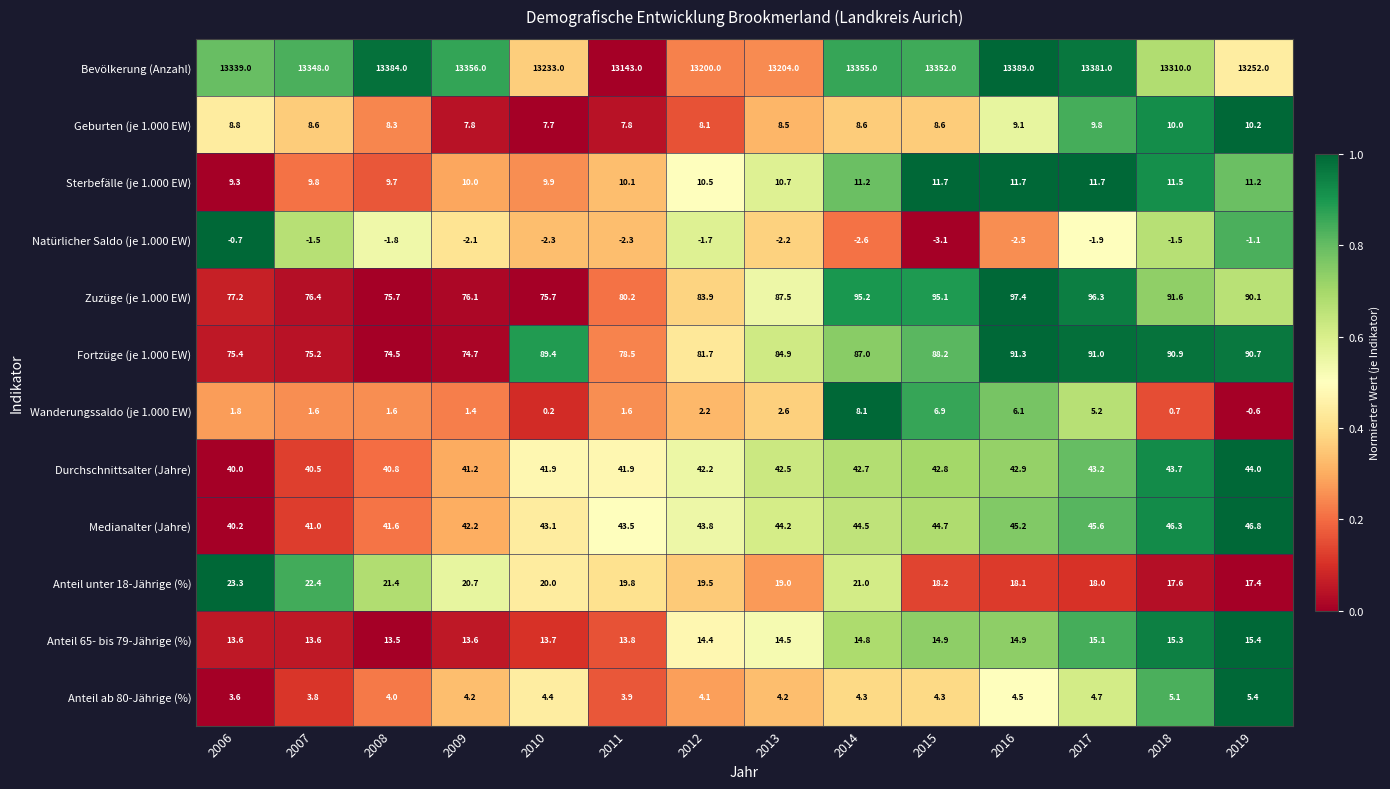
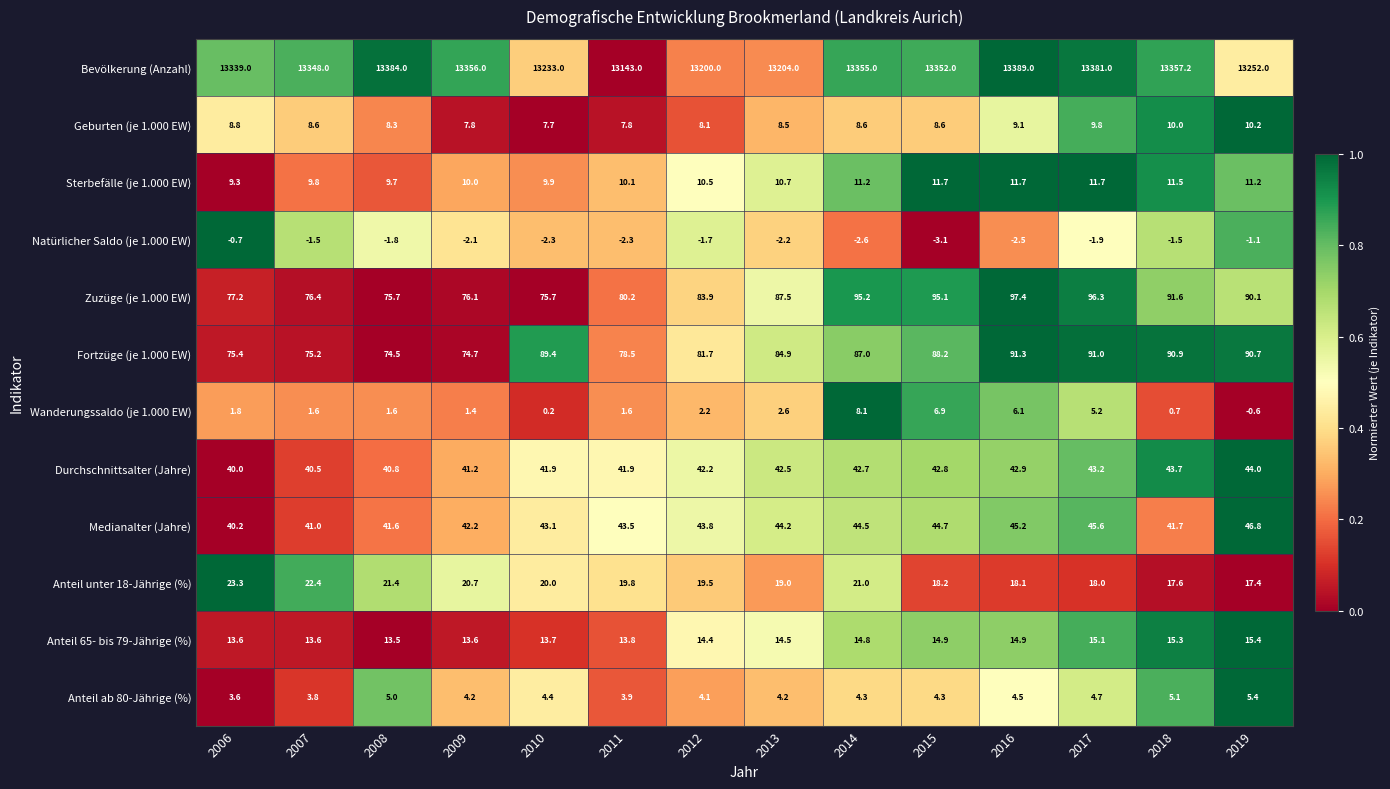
  {
    "Bevölkerung (Anzahl)": {
      "2006": 13339.0,
      "2007": 13348.0,
      "2008": 13384.0,
      "2009": 13356.0,
      "2010": 13233.0,
      "2011": 13143.0,
      "2012": 13200.0,
      "2013": 13204.0,
      "2014": 13355.0,
      "2015": 13352.0,
      "2016": 13389.0,
      "2017": 13381.0,
-     "2018": 13310.0,
+     "2018": 13357.2,
      "2019": 13252.0
    },
    "Geburten (je 1.000 EW)": {
      "2006": 8.8,
      "2007": 8.6,
      "2008": 8.3,
      "2009": 7.8,
      "2010": 7.7,
      "2011": 7.8,
      "2012": 8.1,
      "2013": 8.5,
      "2014": 8.6,
      "2015": 8.6,
      "2016": 9.1,
      "2017": 9.8,
      "2018": 10.0,
      "2019": 10.2
    },
    "Sterbefälle (je 1.000 EW)": {
      "2006": 9.3,
      "2007": 9.8,
      "2008": 9.7,
      "2009": 10.0,
      "2010": 9.9,
      "2011": 10.1,
      "2012": 10.5,
      "2013": 10.7,
      "2014": 11.2,
      "2015": 11.7,
      "2016": 11.7,
      "2017": 11.7,
      "2018": 11.5,
      "2019": 11.2
    },
    "Natürlicher Saldo (je 1.000 EW)": {
      "2006": -0.7,
      "2007": -1.5,
      "2008": -1.8,
      "2009": -2.1,
      "2010": -2.3,
      "2011": -2.3,
      "2012": -1.7,
      "2013": -2.2,
      "2014": -2.6,
      "2015": -3.1,
      "2016": -2.5,
      "2017": -1.9,
      "2018": -1.5,
      "2019": -1.1
    },
    "Zuzüge (je 1.000 EW)": {
      "2006": 77.2,
      "2007": 76.4,
      "2008": 75.7,
      "2009": 76.1,
      "2010": 75.7,
      "2011": 80.2,
      "2012": 83.9,
      "2013": 87.5,
      "2014": 95.2,
      "2015": 95.1,
      "2016": 97.4,
      "2017": 96.3,
      "2018": 91.6,
      "2019": 90.1
    },
    "Fortzüge (je 1.000 EW)": {
      "2006": 75.4,
      "2007": 75.2,
      "2008": 74.5,
      "2009": 74.7,
      "2010": 89.4,
      "2011": 78.5,
      "2012": 81.7,
      "2013": 84.9,
      "2014": 87.0,
      "2015": 88.2,
      "2016": 91.3,
      "2017": 91.0,
      "2018": 90.9,
      "2019": 90.7
    },
    "Wanderungssaldo (je 1.000 EW)": {
      "2006": 1.8,
      "2007": 1.6,
      "2008": 1.6,
      "2009": 1.4,
      "2010": 0.2,
      "2011": 1.6,
      "2012": 2.2,
      "2013": 2.6,
      "2014": 8.1,
      "2015": 6.9,
      "2016": 6.1,
      "2017": 5.2,
      "2018": 0.7,
      "2019": -0.6
    },
    "Durchschnittsalter (Jahre)": {
      "2006": 40.0,
      "2007": 40.5,
      "2008": 40.8,
      "2009": 41.2,
      "2010": 41.9,
      "2011": 41.9,
      "2012": 42.2,
      "2013": 42.5,
      "2014": 42.7,
      "2015": 42.8,
      "2016": 42.9,
      "2017": 43.2,
      "2018": 43.7,
      "2019": 44.0
    },
    "Medianalter (Jahre)": {
      "2006": 40.2,
      "2007": 41.0,
      "2008": 41.6,
      "2009": 42.2,
      "2010": 43.1,
      "2011": 43.5,
      "2012": 43.8,
      "2013": 44.2,
      "2014": 44.5,
      "2015": 44.7,
      "2016": 45.2,
      "2017": 45.6,
-     "2018": 46.3,
+     "2018": 41.7,
      "2019": 46.8
    },
    "Anteil unter 18-Jährige (%)": {
      "2006": 23.3,
      "2007": 22.4,
      "2008": 21.4,
      "2009": 20.7,
      "2010": 20.0,
      "2011": 19.8,
      "2012": 19.5,
      "2013": 19.0,
      "2014": 21.0,
      "2015": 18.2,
      "2016": 18.1,
      "2017": 18.0,
      "2018": 17.6,
      "2019": 17.4
    },
    "Anteil 65- bis 79-Jährige (%)": {
      "2006": 13.6,
      "2007": 13.6,
      "2008": 13.5,
      "2009": 13.6,
      "2010": 13.7,
      "2011": 13.8,
      "2012": 14.4,
      "2013": 14.5,
      "2014": 14.8,
      "2015": 14.9,
      "2016": 14.9,
      "2017": 15.1,
      "2018": 15.3,
      "2019": 15.4
    },
    "Anteil ab 80-Jährige (%)": {
      "2006": 3.6,
      "2007": 3.8,
-     "2008": 4.0,
+     "2008": 5.0,
      "2009": 4.2,
      "2010": 4.4,
      "2011": 3.9,
      "2012": 4.1,
      "2013": 4.2,
      "2014": 4.3,
      "2015": 4.3,
      "2016": 4.5,
      "2017": 4.7,
      "2018": 5.1,
      "2019": 5.4
    }
  }
